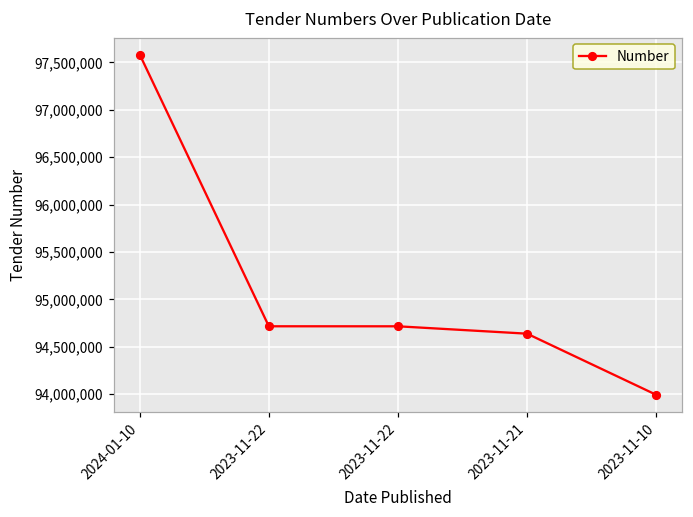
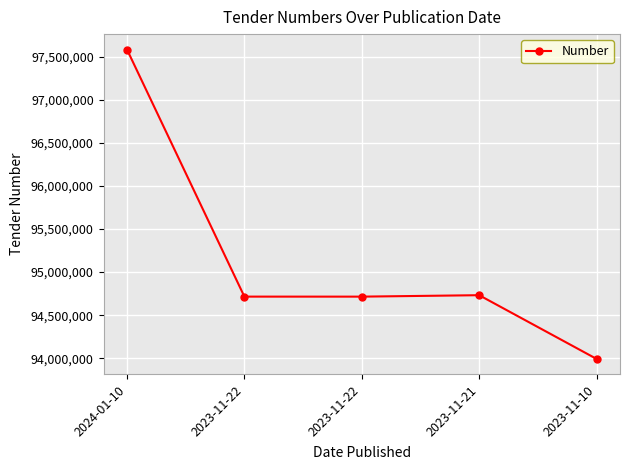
  {
    "2024-01-10": "97,600,000",
-   "2023-11-21": "94,600,000",
+   "2023-11-21": "94,700,000",
    "2023-11-10": "94,000,000"
  }
